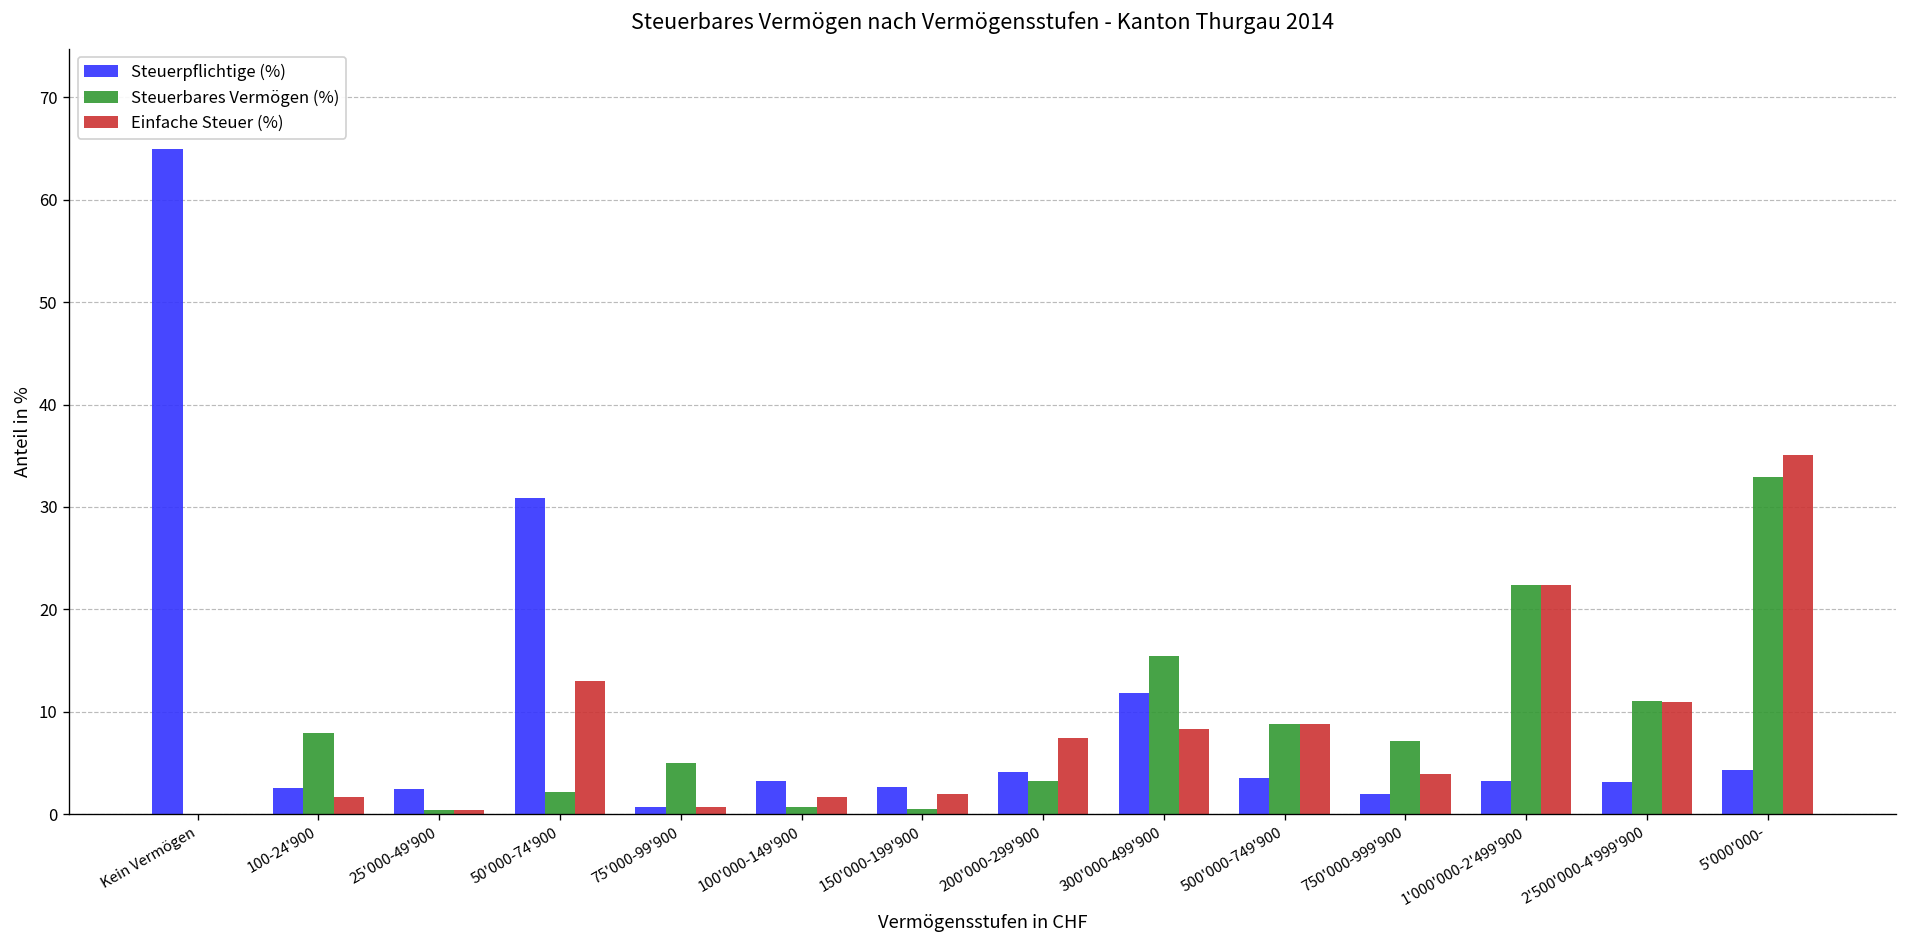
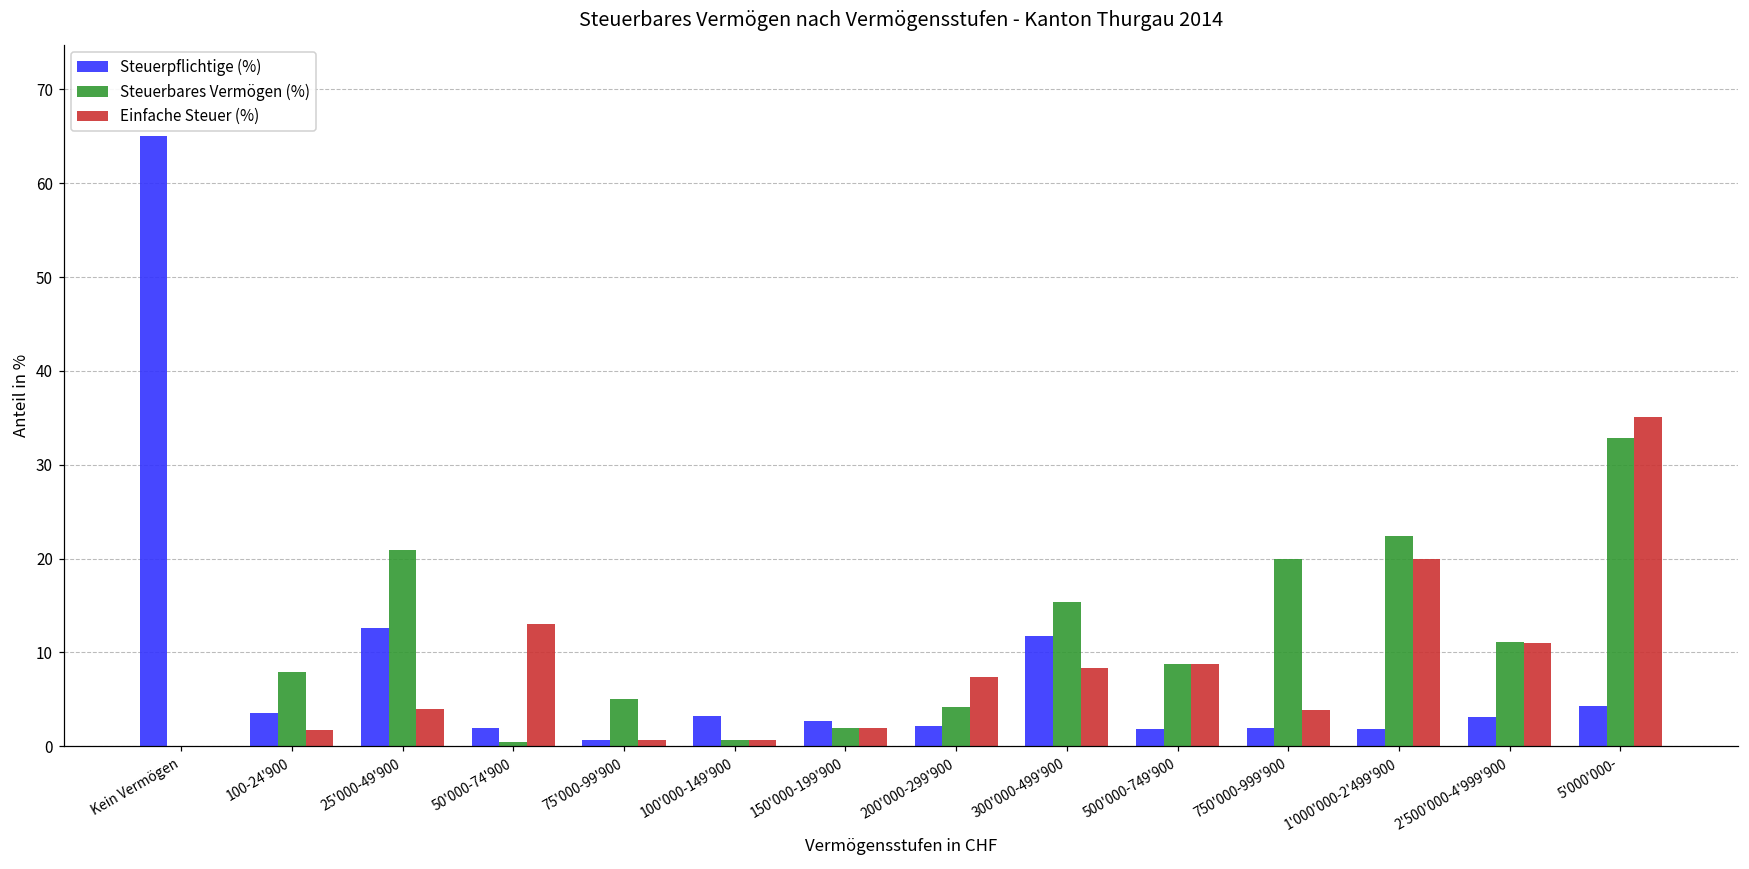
  {
    "Steuerpflichtige (%)": {
      "Kein Vermögen": 65,
-     "100-24'900": 3,
-     "25'000-49'900": 3,
-     "50'000-74'900": 31,
+     "100-24'900": 4,
+     "25'000-49'900": 13,
+     "50'000-74'900": 2,
      "75'000-99'900": 1,
      "100'000-149'900": 3,
      "150'000-199'900": 3,
-     "200'000-299'900": 4,
+     "200'000-299'900": 2,
      "300'000-499'900": 12,
-     "500'000-749'900": 4,
+     "500'000-749'900": 2,
      "750'000-999'900": 2,
-     "1'000'000-2'499'900": 3,
+     "1'000'000-2'499'900": 2,
      "2'500'000-4'999'900": 3,
      "5'000'000-": 4
    },
    "Steuerbares Vermögen (%)": {
      "Kein Vermögen": 0,
      "100-24'900": 8,
-     "25'000-49'900": 0,
-     "50'000-74'900": 2,
+     "25'000-49'900": 21,
+     "50'000-74'900": 1,
      "75'000-99'900": 5,
      "100'000-149'900": 1,
-     "150'000-199'900": 1,
-     "200'000-299'900": 3,
+     "150'000-199'900": 2,
+     "200'000-299'900": 4,
      "300'000-499'900": 15,
      "500'000-749'900": 9,
-     "750'000-999'900": 7,
+     "750'000-999'900": 20,
      "1'000'000-2'499'900": 22,
      "2'500'000-4'999'900": 11,
      "5'000'000-": 33
    },
    "Einfache Steuer (%)": {
      "Kein Vermögen": 0,
      "100-24'900": 2,
-     "25'000-49'900": 0,
+     "25'000-49'900": 4,
      "50'000-74'900": 13,
      "75'000-99'900": 1,
-     "100'000-149'900": 2,
+     "100'000-149'900": 1,
      "150'000-199'900": 2,
      "200'000-299'900": 7,
      "300'000-499'900": 8,
      "500'000-749'900": 9,
      "750'000-999'900": 4,
-     "1'000'000-2'499'900": 22,
+     "1'000'000-2'499'900": 20,
      "2'500'000-4'999'900": 11,
      "5'000'000-": 35
    }
  }
